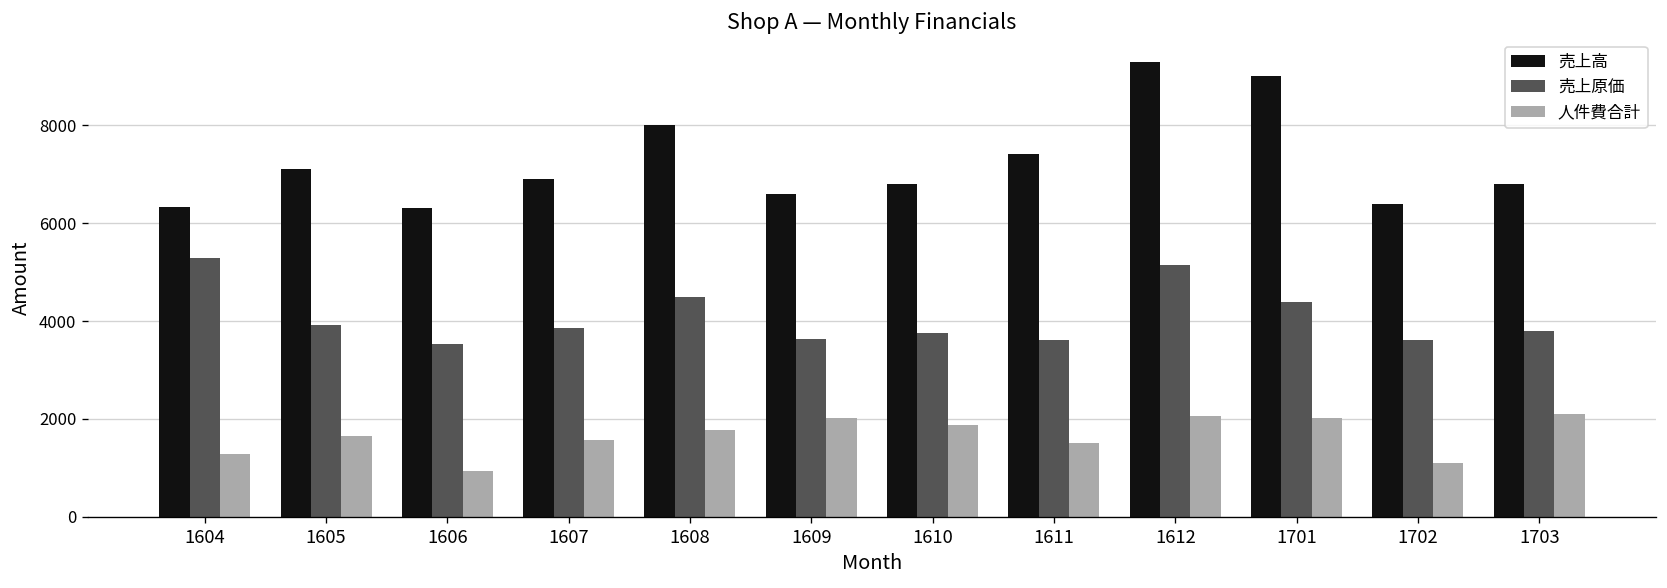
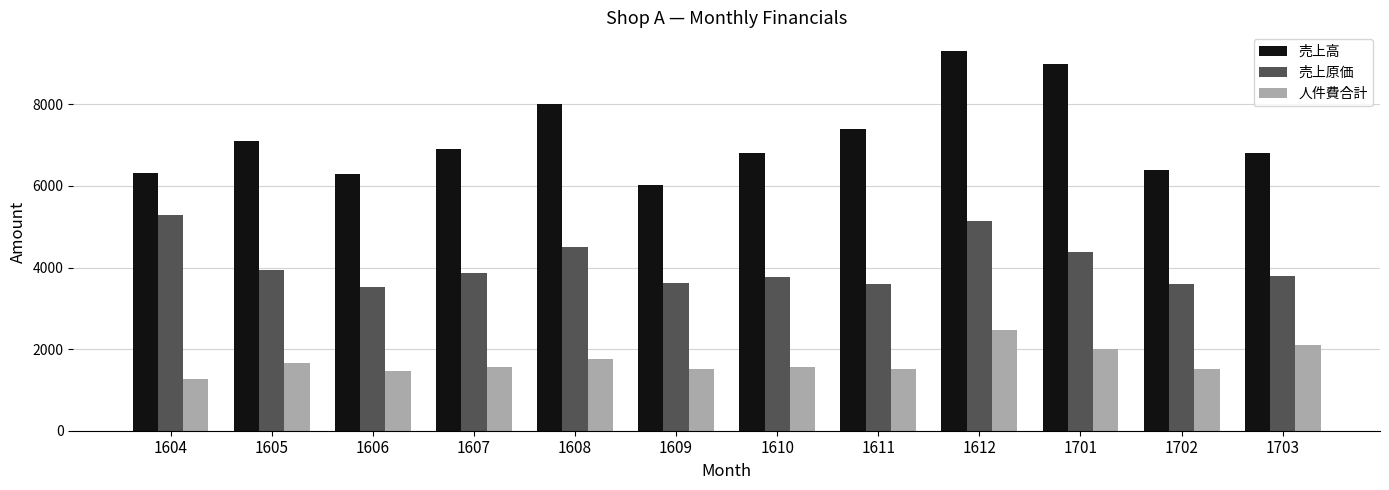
  {
    "売上高": {
      "1604": 6300,
      "1605": 7100,
      "1606": 6300,
      "1607": 6900,
      "1608": 8000,
-     "1609": 6600,
+     "1609": 6000,
      "1610": 6800,
      "1611": 7400,
      "1612": 9300,
      "1701": 9000,
      "1702": 6400,
      "1703": 6800
    },
    "売上原価": {
      "1604": 5300,
      "1605": 3900,
      "1606": 3500,
      "1607": 3900,
      "1608": 4500,
      "1609": 3600,
      "1610": 3800,
      "1611": 3600,
      "1612": 5100,
      "1701": 4400,
      "1702": 3600,
      "1703": 3800
    },
    "人件費合計": {
      "1604": 1300,
      "1605": 1700,
-     "1606": 900,
+     "1606": 1500,
      "1607": 1600,
      "1608": 1800,
-     "1609": 2000,
-     "1610": 1900,
+     "1609": 1500,
+     "1610": 1600,
      "1611": 1500,
-     "1612": 2100,
+     "1612": 2500,
      "1701": 2000,
-     "1702": 1100,
+     "1702": 1500,
      "1703": 2100
    }
  }
